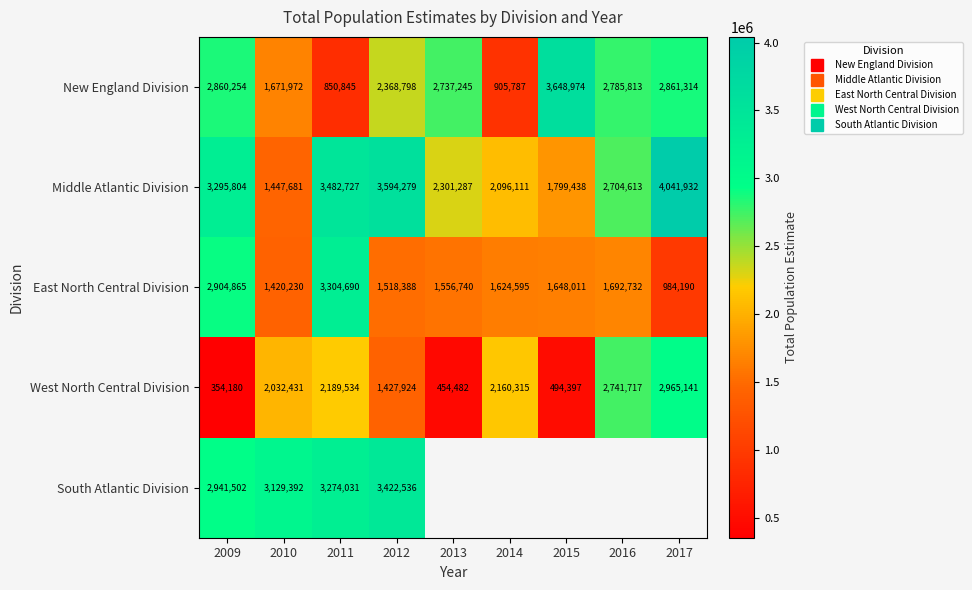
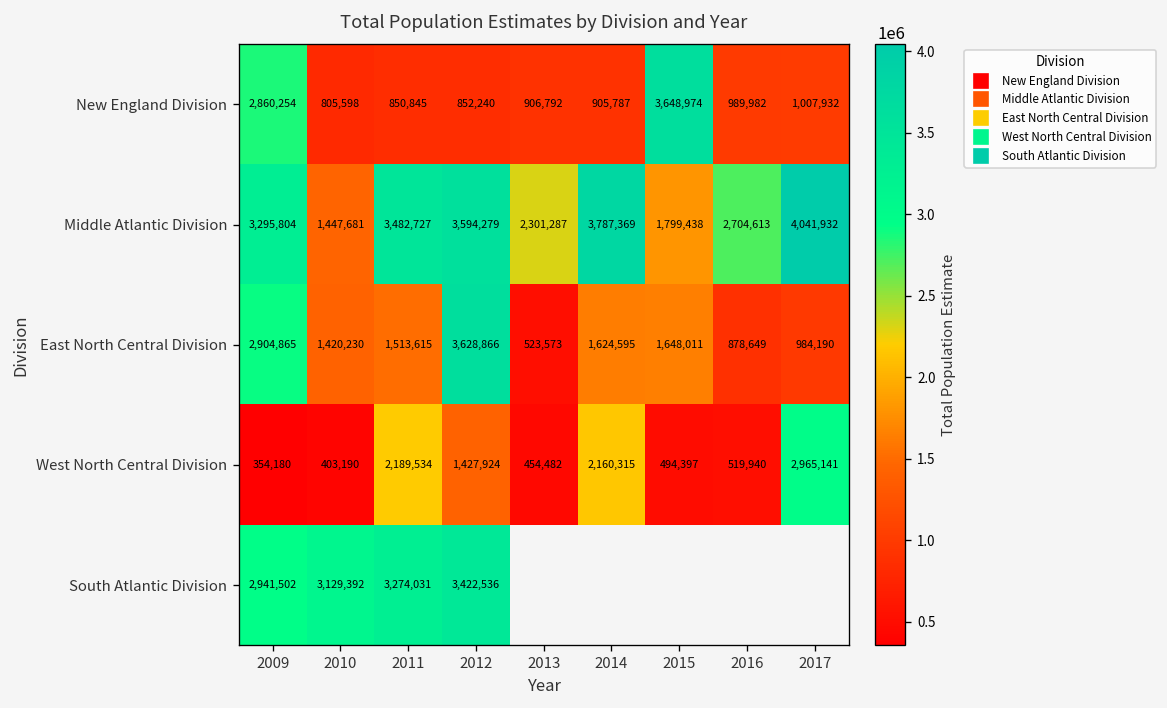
  {
    "New England Division": {
      "2009": "2,860,254",
-     "2010": "1,671,972",
+     "2010": "805,598",
      "2011": "850,845",
-     "2012": "2,368,798",
-     "2013": "2,737,245",
+     "2012": "852,240",
+     "2013": "906,792",
      "2014": "905,787",
      "2015": "3,648,974",
-     "2016": "2,785,813",
-     "2017": "2,861,314"
+     "2016": "989,982",
+     "2017": "1,007,932"
    },
    "Middle Atlantic Division": {
      "2009": "3,295,804",
      "2010": "1,447,681",
      "2011": "3,482,727",
      "2012": "3,594,279",
      "2013": "2,301,287",
-     "2014": "2,096,111",
+     "2014": "3,787,369",
      "2015": "1,799,438",
      "2016": "2,704,613",
      "2017": "4,041,932"
    },
    "East North Central Division": {
      "2009": "2,904,865",
      "2010": "1,420,230",
-     "2011": "3,304,690",
-     "2012": "1,518,388",
-     "2013": "1,556,740",
+     "2011": "1,513,615",
+     "2012": "3,628,866",
+     "2013": "523,573",
      "2014": "1,624,595",
      "2015": "1,648,011",
-     "2016": "1,692,732",
+     "2016": "878,649",
      "2017": "984,190"
    },
    "West North Central Division": {
      "2009": "354,180",
-     "2010": "2,032,431",
+     "2010": "403,190",
      "2011": "2,189,534",
      "2012": "1,427,924",
      "2013": "454,482",
      "2014": "2,160,315",
      "2015": "494,397",
-     "2016": "2,741,717",
+     "2016": "519,940",
      "2017": "2,965,141"
    },
    "South Atlantic Division": {
      "2009": "2,941,502",
      "2010": "3,129,392",
      "2011": "3,274,031",
      "2012": "3,422,536"
    }
  }
